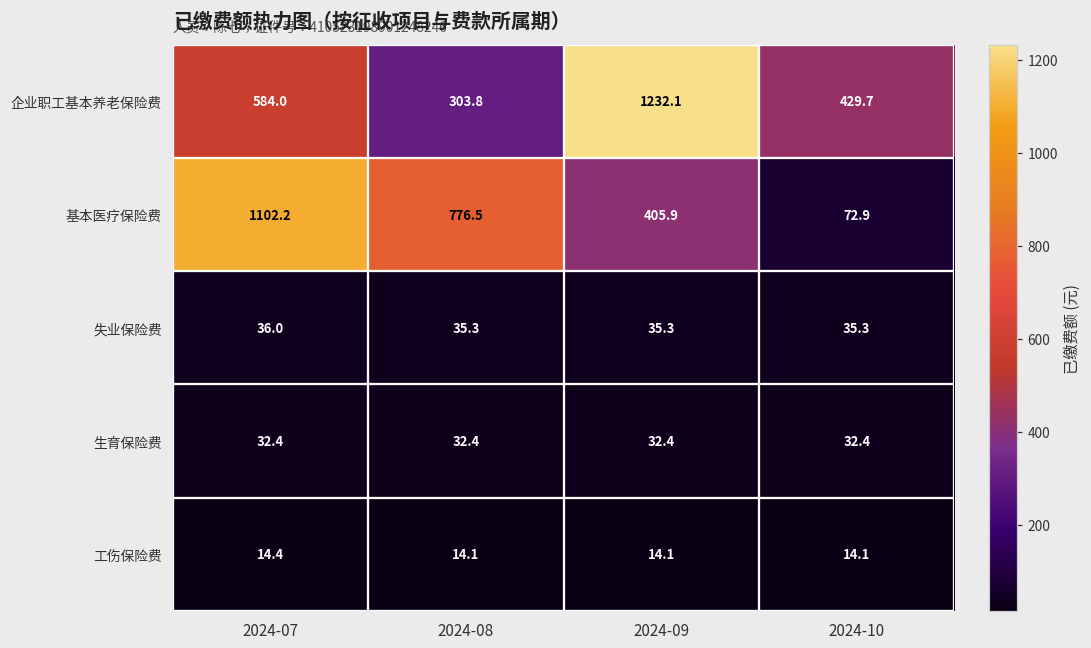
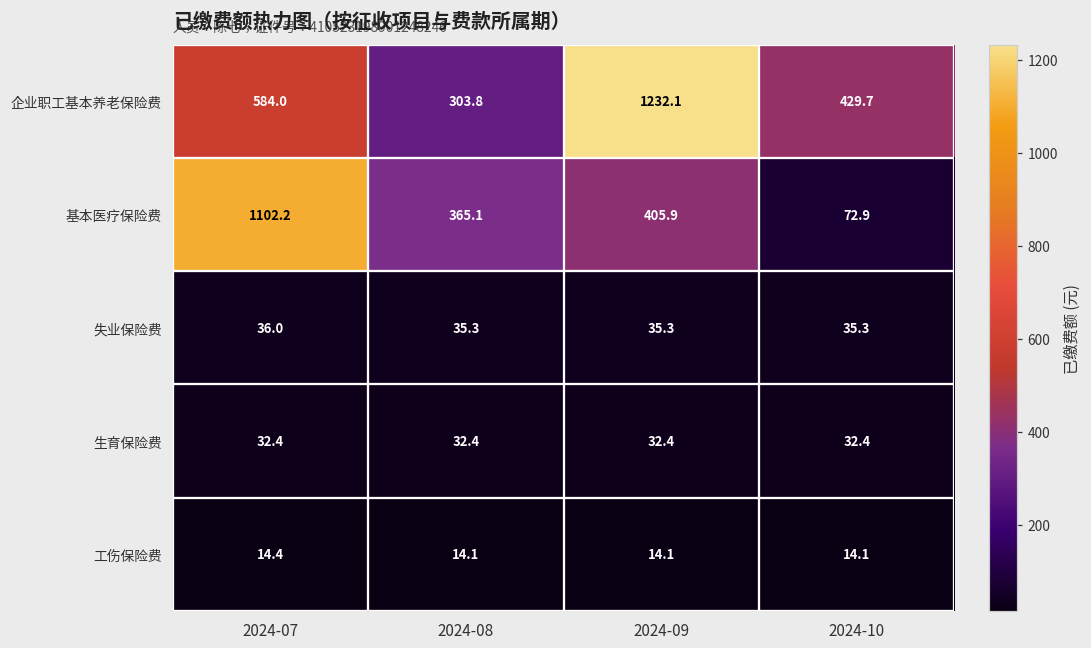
  {
    "企业职工基本养老保险费": {
      "2024-07": 584.0,
      "2024-08": 303.8,
      "2024-09": 1232.1,
      "2024-10": 429.7
    },
    "基本医疗保险费": {
      "2024-07": 1102.2,
-     "2024-08": 776.5,
+     "2024-08": 365.1,
      "2024-09": 405.9,
      "2024-10": 72.9
    },
    "失业保险费": {
      "2024-07": 36.0,
      "2024-08": 35.3,
      "2024-09": 35.3,
      "2024-10": 35.3
    },
    "生育保险费": {
      "2024-07": 32.4,
      "2024-08": 32.4,
      "2024-09": 32.4,
      "2024-10": 32.4
    },
    "工伤保险费": {
      "2024-07": 14.4,
      "2024-08": 14.1,
      "2024-09": 14.1,
      "2024-10": 14.1
    }
  }
